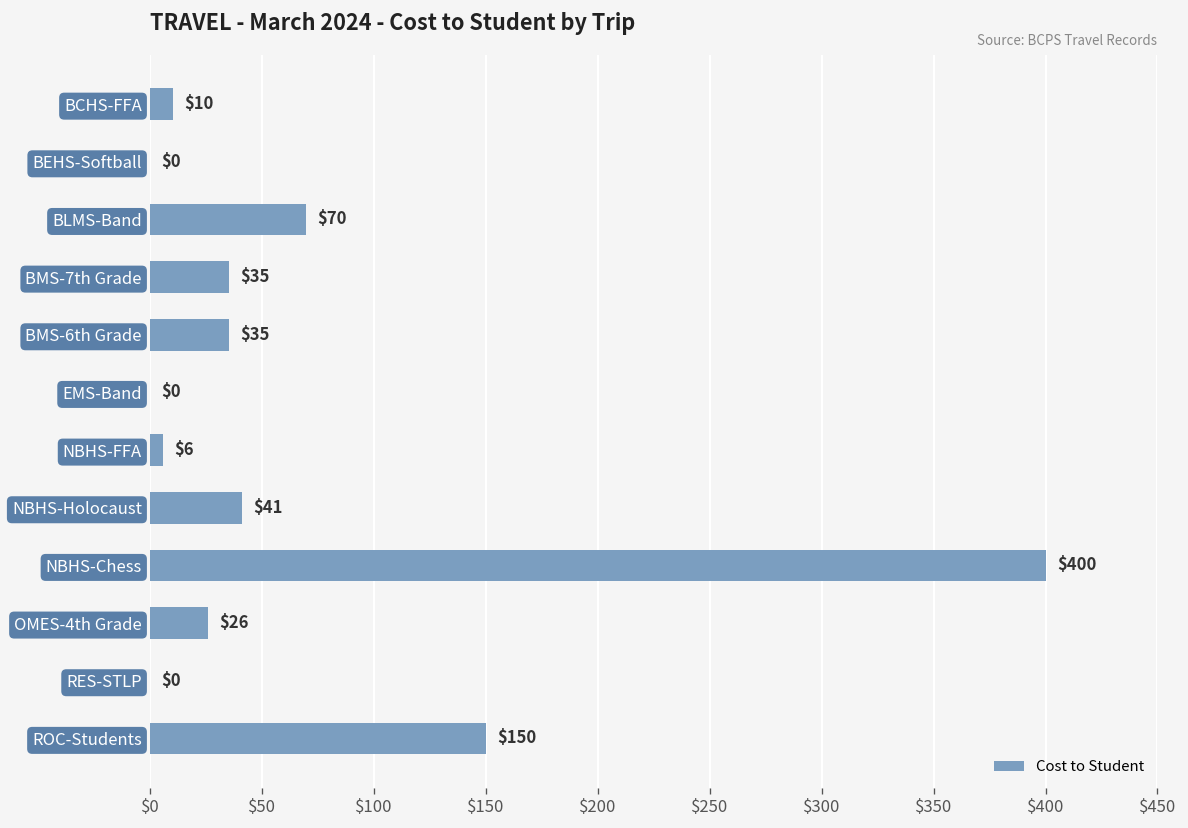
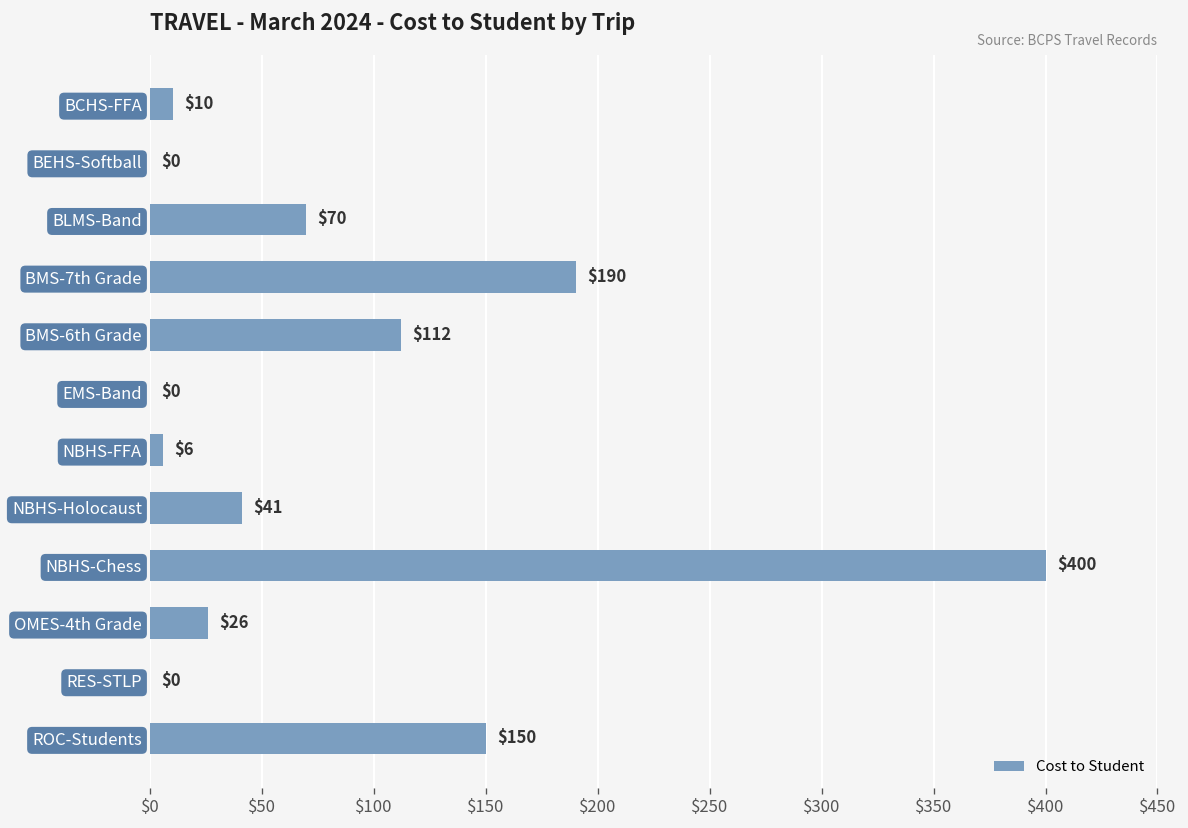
  {
    "BCHS-FFA": "$10",
    "BEHS-Softball": "$0",
    "BLMS-Band": "$70",
-   "BMS-7th Grade": "$35",
-   "BMS-6th Grade": "$35",
+   "BMS-7th Grade": "$190",
+   "BMS-6th Grade": "$112",
    "EMS-Band": "$0",
    "NBHS-FFA": "$6",
    "NBHS-Holocaust": "$41",
    "NBHS-Chess": "$400",
    "OMES-4th Grade": "$26",
    "RES-STLP": "$0",
    "ROC-Students": "$150"
  }
